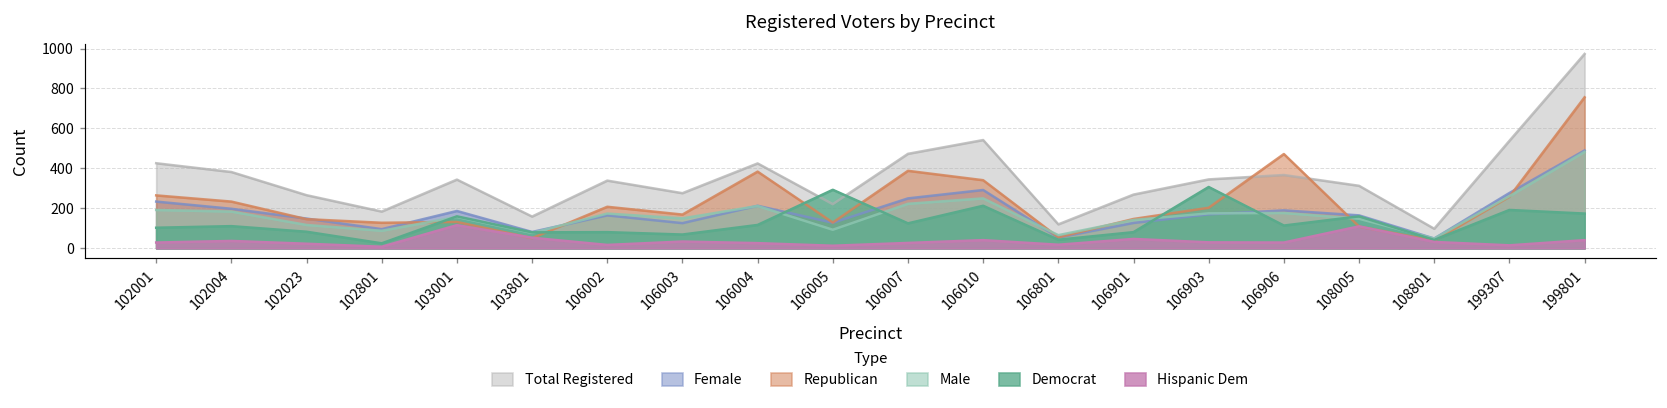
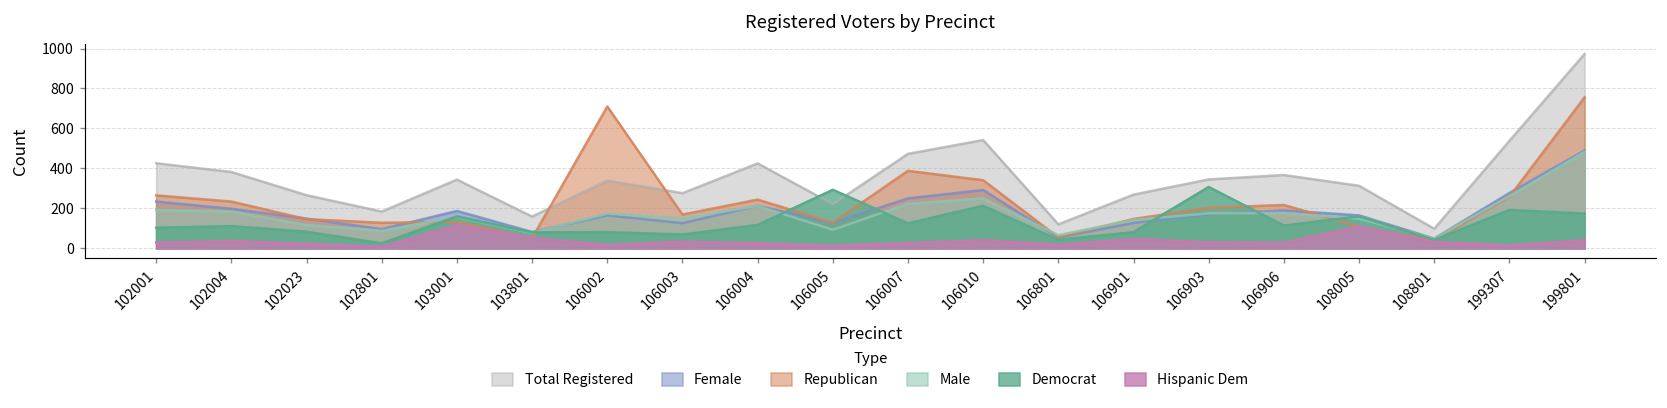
  {
    "Republican": {
      "102001": 270,
      "102004": 230,
      "102801": 130,
      "103001": 130,
-     "106002": 210,
+     "106002": 710,
      "106003": 170,
-     "106004": 380,
+     "106004": 240,
      "106007": 390,
      "106010": 340,
      "106903": 200,
-     "106906": 470,
+     "106906": 220,
      "199801": 760
    },
    "Democrat": {
      "102001": 100,
      "102004": 110,
      "102023": 80,
      "102801": 30,
      "106002": 80,
      "106003": 70,
      "106004": 120,
      "106005": 290,
      "106007": 130,
      "106010": 210,
      "106901": 80,
      "106903": 310,
      "106906": 110,
      "199307": 190,
      "199801": 170
    }
  }
